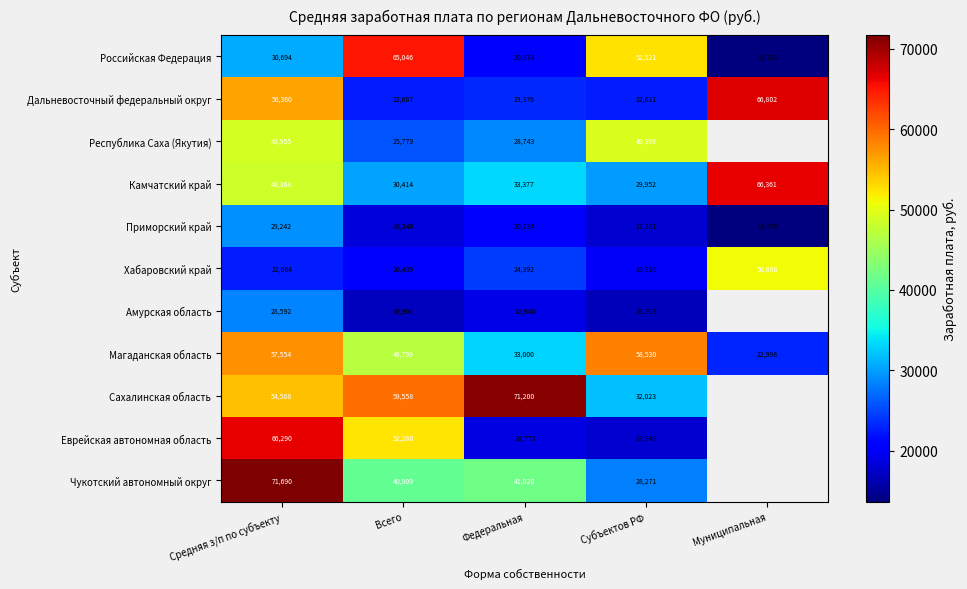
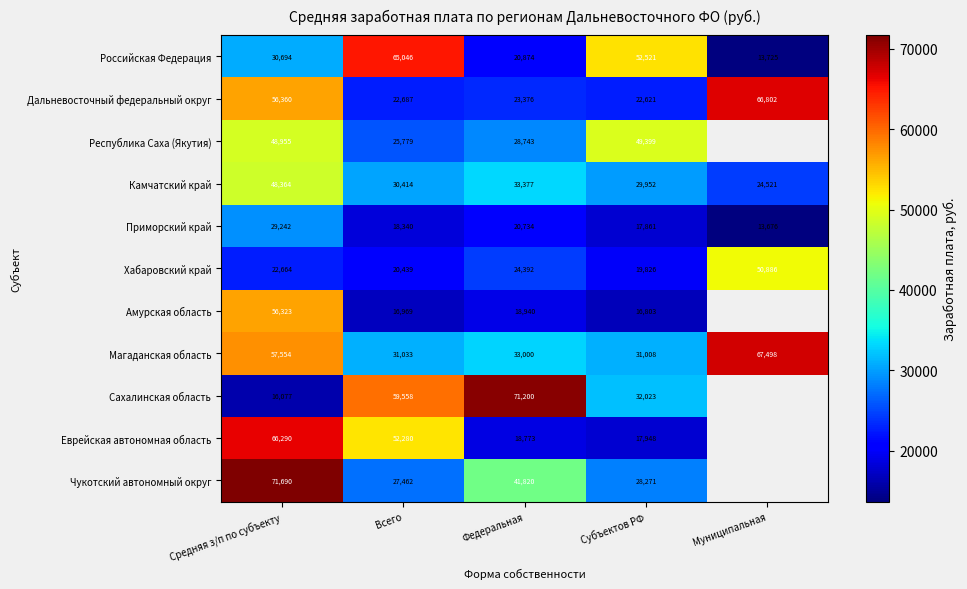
  {
    "Российская Федерация": {
      "Средняя з/п по субъекту": "30,694",
      "Всего": "65,046",
      "Федеральная": "20,874",
      "Субъектов РФ": "52,521",
      "Муниципальная": "13,725"
    },
    "Дальневосточный федеральный округ": {
      "Средняя з/п по субъекту": "56,360",
      "Всего": "22,687",
      "Федеральная": "23,376",
      "Субъектов РФ": "22,621",
      "Муниципальная": "66,802"
    },
    "Республика Саха (Якутия)": {
      "Средняя з/п по субъекту": "48,955",
      "Всего": "25,779",
      "Федеральная": "28,743",
      "Субъектов РФ": "49,399"
    },
    "Камчатский край": {
      "Средняя з/п по субъекту": "48,364",
      "Всего": "30,414",
      "Федеральная": "33,377",
      "Субъектов РФ": "29,952",
-     "Муниципальная": "66,361"
+     "Муниципальная": "24,521"
    },
    "Приморский край": {
      "Средняя з/п по субъекту": "29,242",
      "Всего": "18,340",
      "Федеральная": "20,734",
      "Субъектов РФ": "17,861",
      "Муниципальная": "13,676"
    },
    "Хабаровский край": {
      "Средняя з/п по субъекту": "22,664",
      "Всего": "20,439",
      "Федеральная": "24,392",
      "Субъектов РФ": "19,826",
      "Муниципальная": "50,886"
    },
    "Амурская область": {
-     "Средняя з/п по субъекту": "28,592",
+     "Средняя з/п по субъекту": "56,323",
      "Всего": "16,969",
      "Федеральная": "18,940",
      "Субъектов РФ": "16,803"
    },
    "Магаданская область": {
      "Средняя з/п по субъекту": "57,554",
-     "Всего": "46,799",
+     "Всего": "31,033",
      "Федеральная": "33,000",
-     "Субъектов РФ": "58,530",
-     "Муниципальная": "22,998"
+     "Субъектов РФ": "31,008",
+     "Муниципальная": "67,498"
    },
    "Сахалинская область": {
-     "Средняя з/п по субъекту": "54,508",
+     "Средняя з/п по субъекту": "16,077",
      "Всего": "59,558",
      "Федеральная": "71,200",
      "Субъектов РФ": "32,023"
    },
    "Еврейская автономная область": {
      "Средняя з/п по субъекту": "66,290",
      "Всего": "52,280",
      "Федеральная": "18,773",
      "Субъектов РФ": "17,948"
    },
    "Чукотский автономный округ": {
      "Средняя з/п по субъекту": "71,690",
-     "Всего": "40,909",
+     "Всего": "27,462",
      "Федеральная": "41,820",
      "Субъектов РФ": "28,271"
    }
  }
